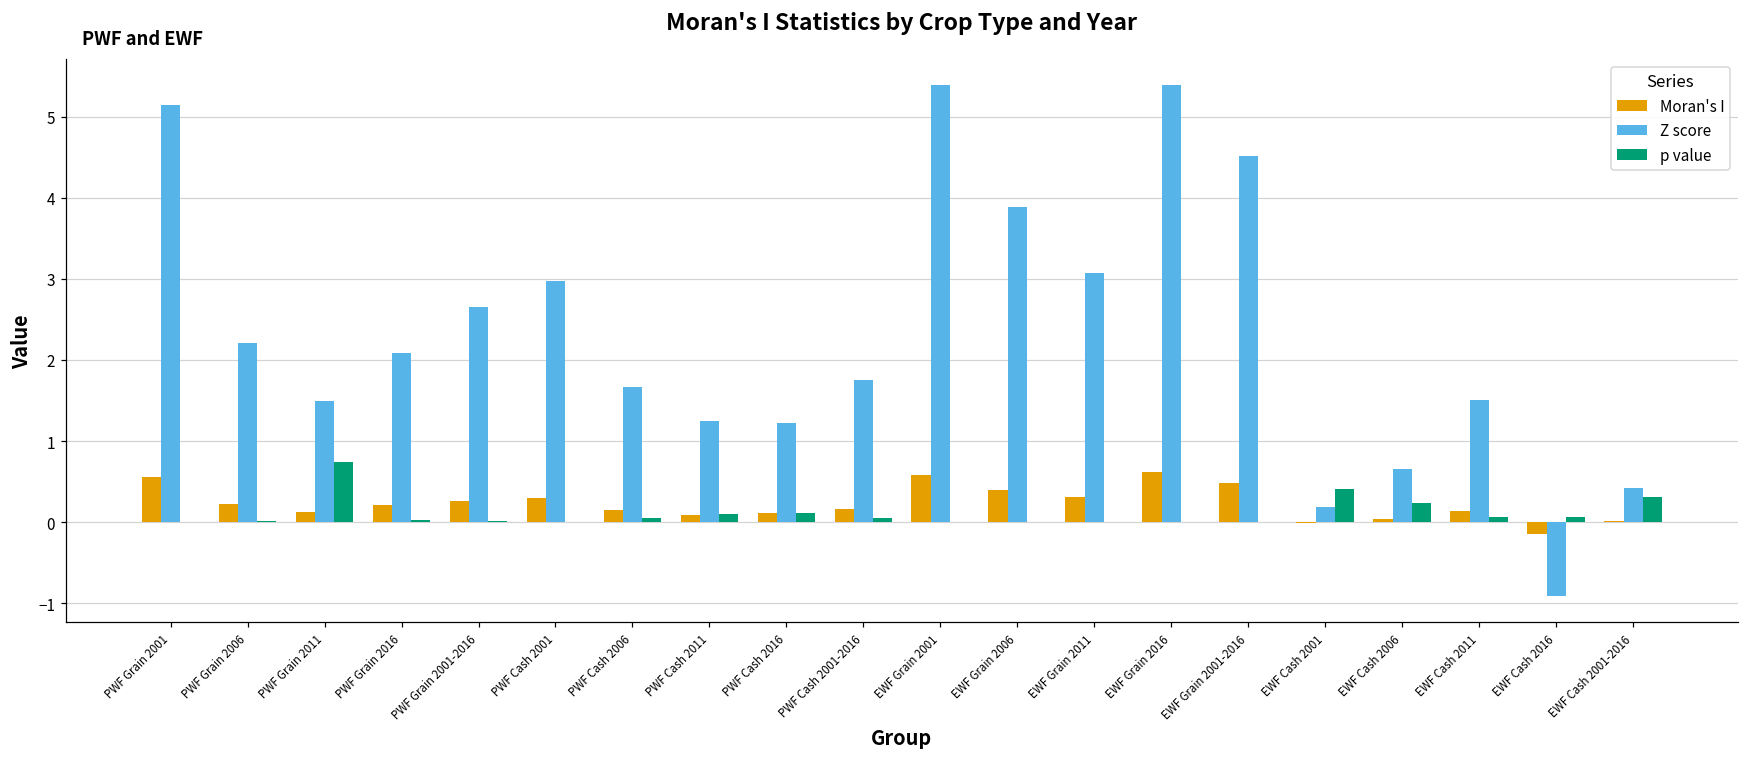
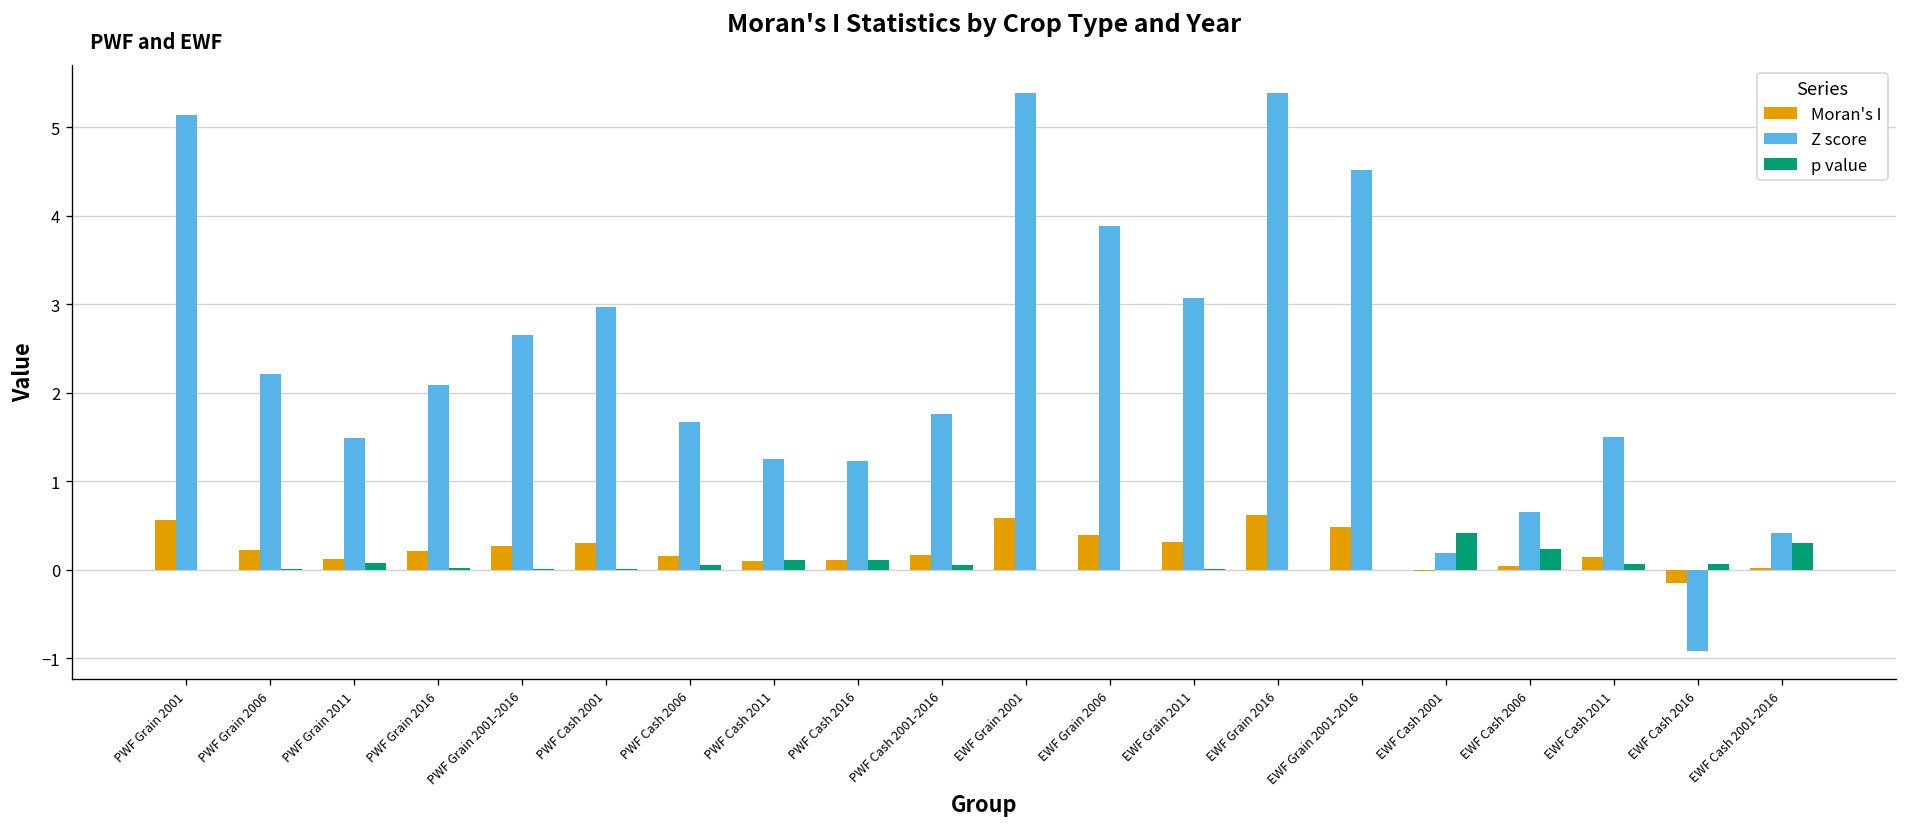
  {
    "Moran's I": {
      "PWF Grain 2001": 0.6,
      "PWF Grain 2006": 0.2,
      "PWF Grain 2011": 0.1,
      "PWF Grain 2016": 0.2,
      "PWF Grain 2001-2016": 0.3,
      "PWF Cash 2001": 0.3,
      "PWF Cash 2006": 0.2,
      "PWF Cash 2011": 0.1,
      "PWF Cash 2016": 0.1,
      "PWF Cash 2001-2016": 0.2,
      "EWF Grain 2001": 0.6,
      "EWF Grain 2006": 0.4,
      "EWF Grain 2011": 0.3,
      "EWF Grain 2016": 0.6,
      "EWF Grain 2001-2016": 0.5,
      "EWF Cash 2006": 0.0,
      "EWF Cash 2011": 0.1,
      "EWF Cash 2016": -0.1
    },
    "Z score": {
      "PWF Grain 2001": 5.1,
      "PWF Grain 2006": 2.2,
      "PWF Grain 2011": 1.5,
      "PWF Grain 2016": 2.1,
      "PWF Grain 2001-2016": 2.7,
      "PWF Cash 2001": 3.0,
      "PWF Cash 2006": 1.7,
      "PWF Cash 2011": 1.3,
      "PWF Cash 2016": 1.2,
      "PWF Cash 2001-2016": 1.8,
      "EWF Grain 2001": 5.4,
      "EWF Grain 2006": 3.9,
      "EWF Grain 2011": 3.1,
      "EWF Grain 2016": 5.4,
      "EWF Grain 2001-2016": 4.5,
      "EWF Cash 2001": 0.2,
      "EWF Cash 2006": 0.7,
      "EWF Cash 2011": 1.5,
      "EWF Cash 2016": -0.9,
      "EWF Cash 2001-2016": 0.4
    },
    "p value": {
-     "PWF Grain 2011": 0.7,
+     "PWF Grain 2011": 0.1,
      "PWF Cash 2006": 0.1,
      "PWF Cash 2011": 0.1,
      "PWF Cash 2016": 0.1,
      "PWF Cash 2001-2016": 0.1,
      "EWF Cash 2001": 0.4,
      "EWF Cash 2006": 0.2,
      "EWF Cash 2011": 0.1,
      "EWF Cash 2016": 0.1,
      "EWF Cash 2001-2016": 0.3
    }
  }
